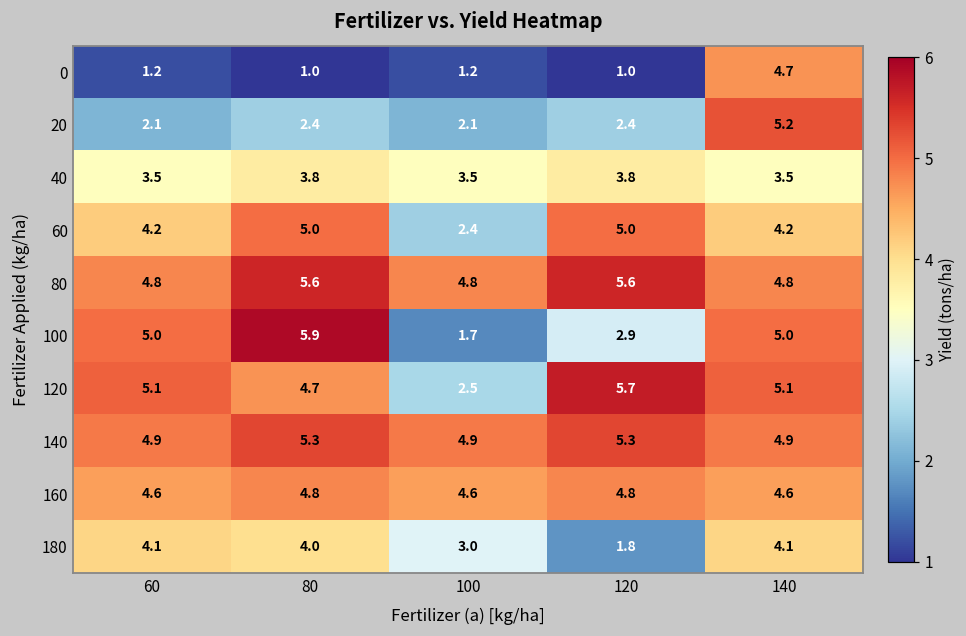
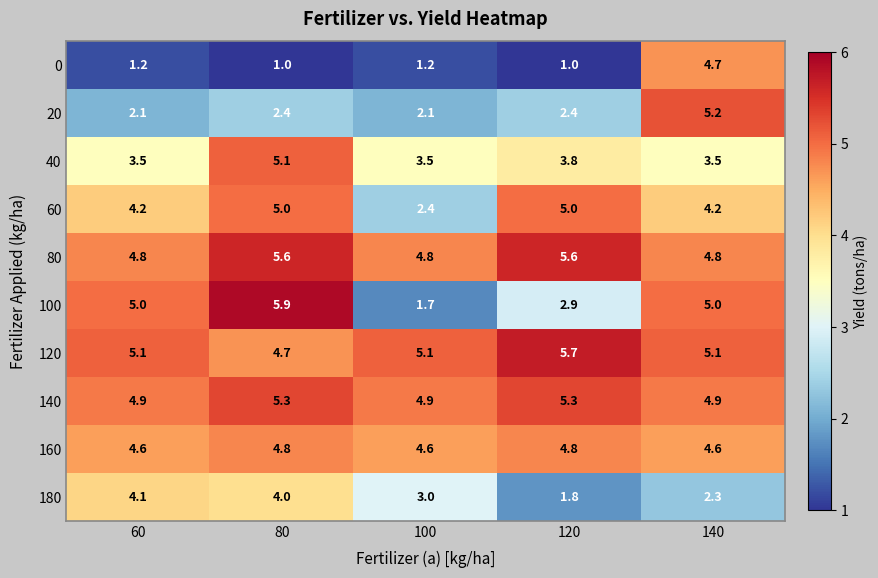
  {
    "0": {
      "60": 1.2,
      "80": 1.0,
      "100": 1.2,
      "120": 1.0,
      "140": 4.7
    },
    "20": {
      "60": 2.1,
      "80": 2.4,
      "100": 2.1,
      "120": 2.4,
      "140": 5.2
    },
    "40": {
      "60": 3.5,
-     "80": 3.8,
+     "80": 5.1,
      "100": 3.5,
      "120": 3.8,
      "140": 3.5
    },
    "60": {
      "60": 4.2,
      "80": 5.0,
      "100": 2.4,
      "120": 5.0,
      "140": 4.2
    },
    "80": {
      "60": 4.8,
      "80": 5.6,
      "100": 4.8,
      "120": 5.6,
      "140": 4.8
    },
    "100": {
      "60": 5.0,
      "80": 5.9,
      "100": 1.7,
      "120": 2.9,
      "140": 5.0
    },
    "120": {
      "60": 5.1,
      "80": 4.7,
-     "100": 2.5,
+     "100": 5.1,
      "120": 5.7,
      "140": 5.1
    },
    "140": {
      "60": 4.9,
      "80": 5.3,
      "100": 4.9,
      "120": 5.3,
      "140": 4.9
    },
    "160": {
      "60": 4.6,
      "80": 4.8,
      "100": 4.6,
      "120": 4.8,
      "140": 4.6
    },
    "180": {
      "60": 4.1,
      "80": 4.0,
      "100": 3.0,
      "120": 1.8,
-     "140": 4.1
+     "140": 2.3
    }
  }
